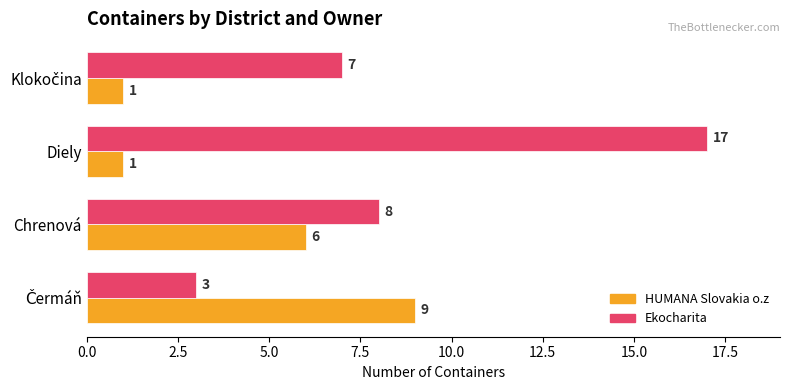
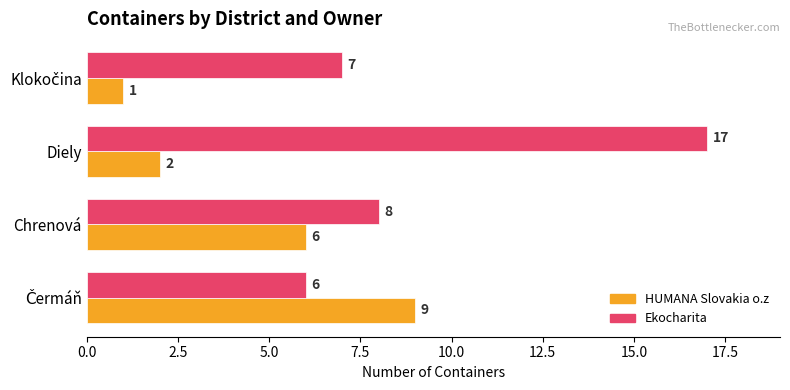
  {
    "HUMANA Slovakia o.z": {
      "Klokočina": 1,
-     "Diely": 1,
+     "Diely": 2,
      "Chrenová": 6,
      "Čermáň": 9
    },
    "Ekocharita": {
      "Klokočina": 7,
      "Diely": 17,
      "Chrenová": 8,
-     "Čermáň": 3
+     "Čermáň": 6
    }
  }
